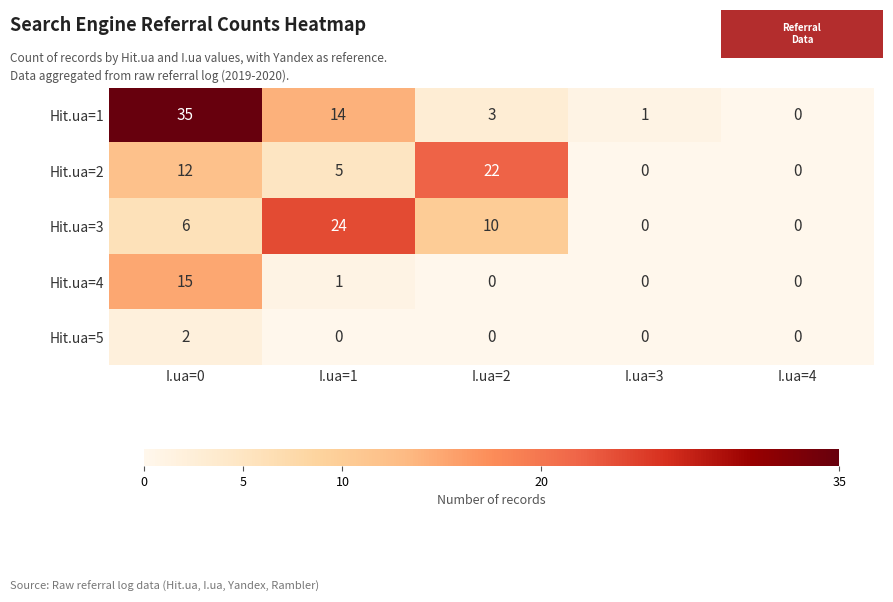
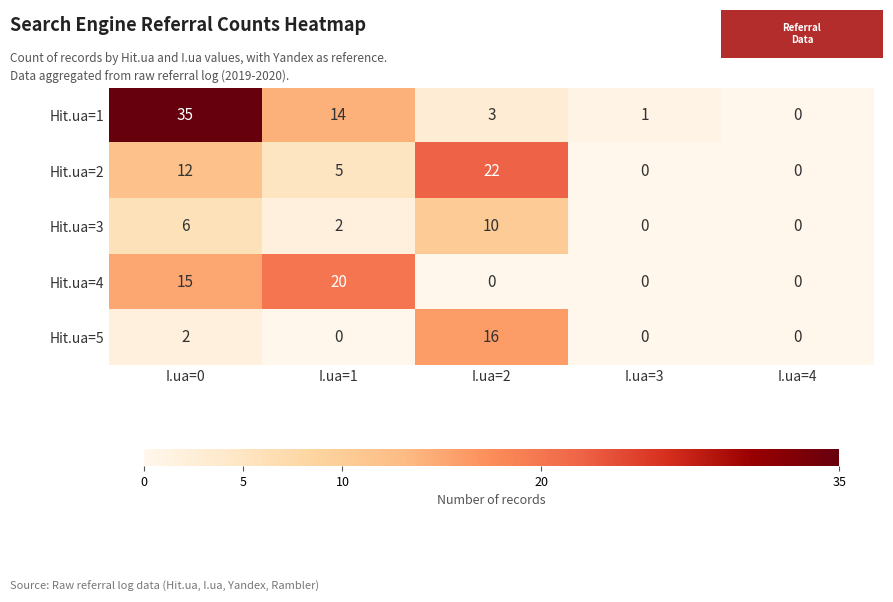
  {
    "Hit.ua=1": {
      "I.ua=0": 35,
      "I.ua=1": 14,
      "I.ua=2": 3,
      "I.ua=3": 1,
      "I.ua=4": 0
    },
    "Hit.ua=2": {
      "I.ua=0": 12,
      "I.ua=1": 5,
      "I.ua=2": 22,
      "I.ua=3": 0,
      "I.ua=4": 0
    },
    "Hit.ua=3": {
      "I.ua=0": 6,
-     "I.ua=1": 24,
+     "I.ua=1": 2,
      "I.ua=2": 10,
      "I.ua=3": 0,
      "I.ua=4": 0
    },
    "Hit.ua=4": {
      "I.ua=0": 15,
-     "I.ua=1": 1,
+     "I.ua=1": 20,
      "I.ua=2": 0,
      "I.ua=3": 0,
      "I.ua=4": 0
    },
    "Hit.ua=5": {
      "I.ua=0": 2,
      "I.ua=1": 0,
-     "I.ua=2": 0,
+     "I.ua=2": 16,
      "I.ua=3": 0,
      "I.ua=4": 0
    }
  }
